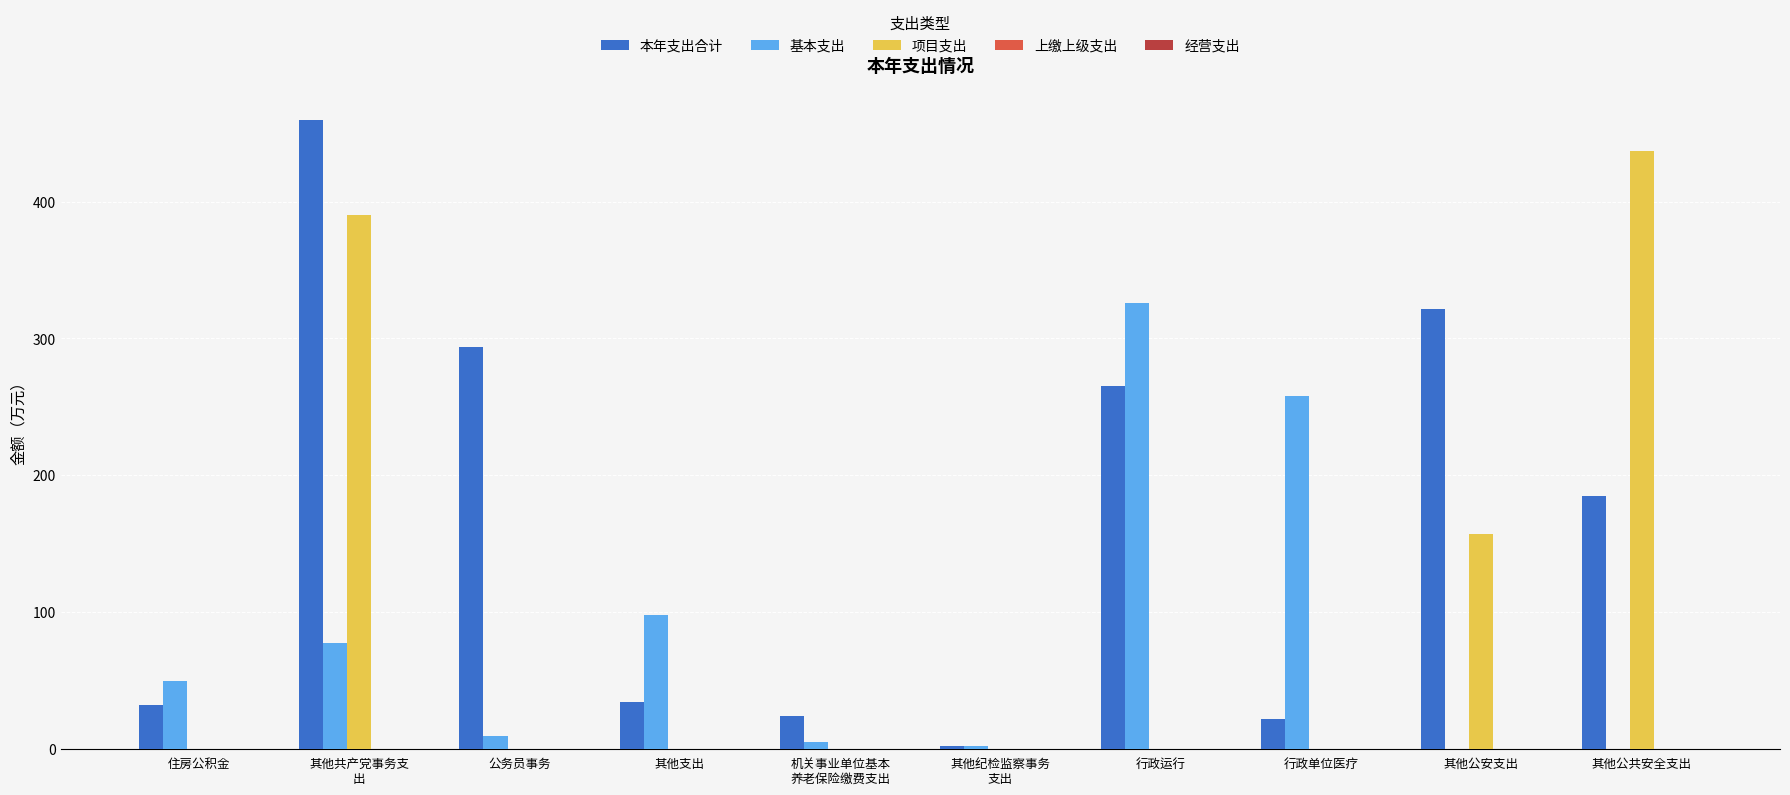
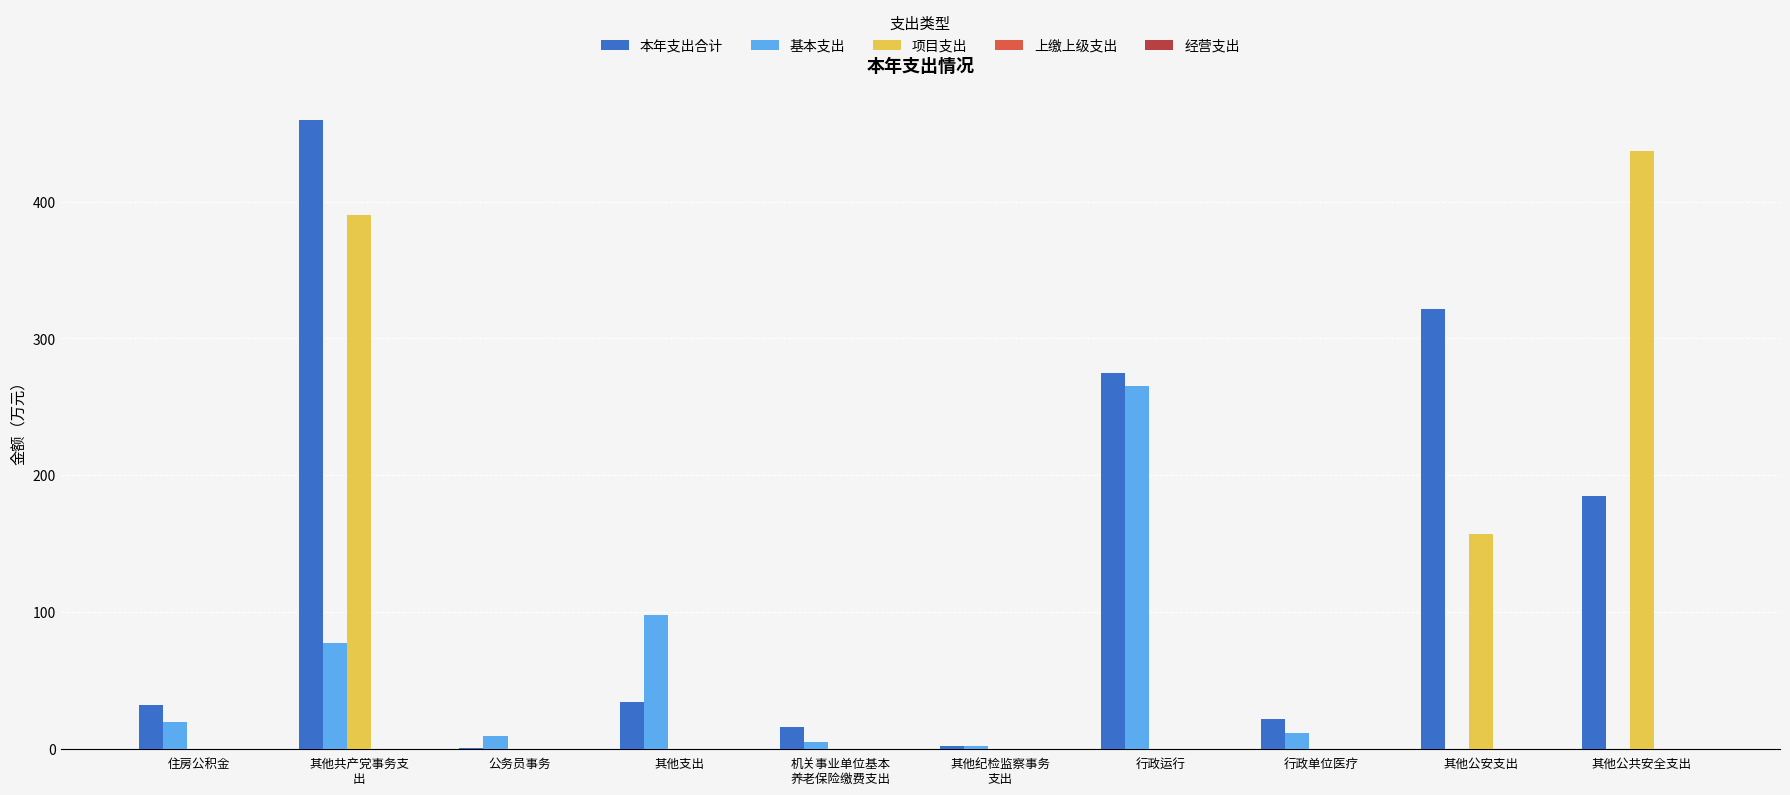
  {
    "本年支出合计": {
      "住房公积金": 32,
      "其他共产党事务支 出": 460,
-     "公务员事务": 294,
+     "公务员事务": 1,
      "其他支出": 34,
-     "机关事业单位基本 养老保险缴费支出": 24,
+     "机关事业单位基本 养老保险缴费支出": 16,
      "其他纪检监察事务 支出": 2,
-     "行政运行": 265,
+     "行政运行": 275,
      "行政单位医疗": 21,
      "其他公安支出": 321,
      "其他公共安全支出": 185
    },
    "基本支出": {
-     "住房公积金": 50,
+     "住房公积金": 19,
      "其他共产党事务支 出": 77,
      "公务员事务": 9,
      "其他支出": 98,
      "机关事业单位基本 养老保险缴费支出": 5,
      "其他纪检监察事务 支出": 2,
-     "行政运行": 326,
-     "行政单位医疗": 258,
+     "行政运行": 265,
+     "行政单位医疗": 12,
      "其他公安支出": 0,
      "其他公共安全支出": 0
    },
    "项目支出": {
      "住房公积金": 0,
      "其他共产党事务支 出": 390,
      "公务员事务": 0,
      "其他支出": 0,
      "机关事业单位基本 养老保险缴费支出": 0,
      "其他纪检监察事务 支出": 0,
      "行政运行": 0,
      "行政单位医疗": 0,
      "其他公安支出": 157,
      "其他公共安全支出": 437
    }
  }
